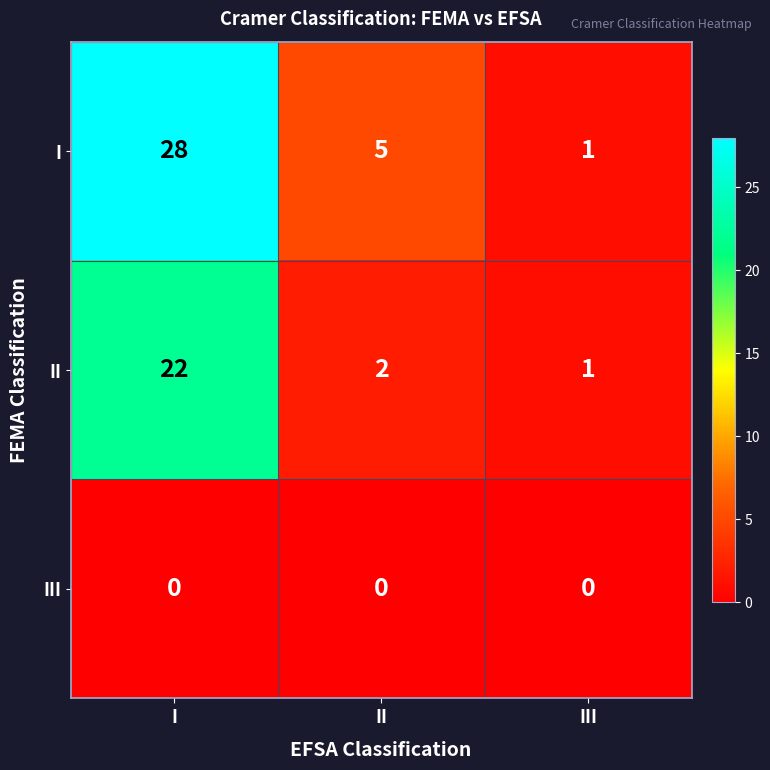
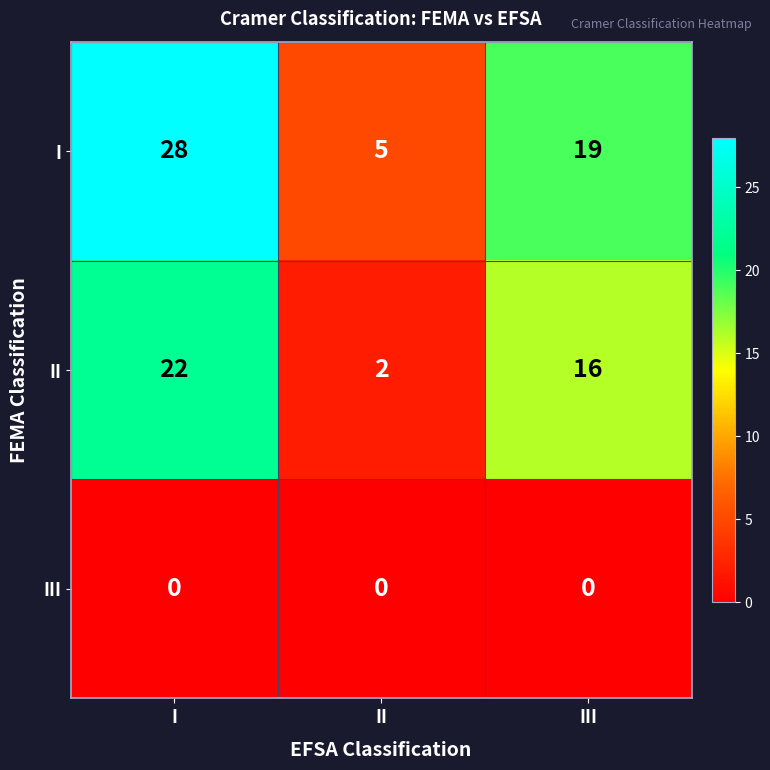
  {
    "I": {
      "I": 28,
      "II": 5,
-     "III": 1
+     "III": 19
    },
    "II": {
      "I": 22,
      "II": 2,
-     "III": 1
+     "III": 16
    },
    "III": {
      "I": 0,
      "II": 0,
      "III": 0
    }
  }
